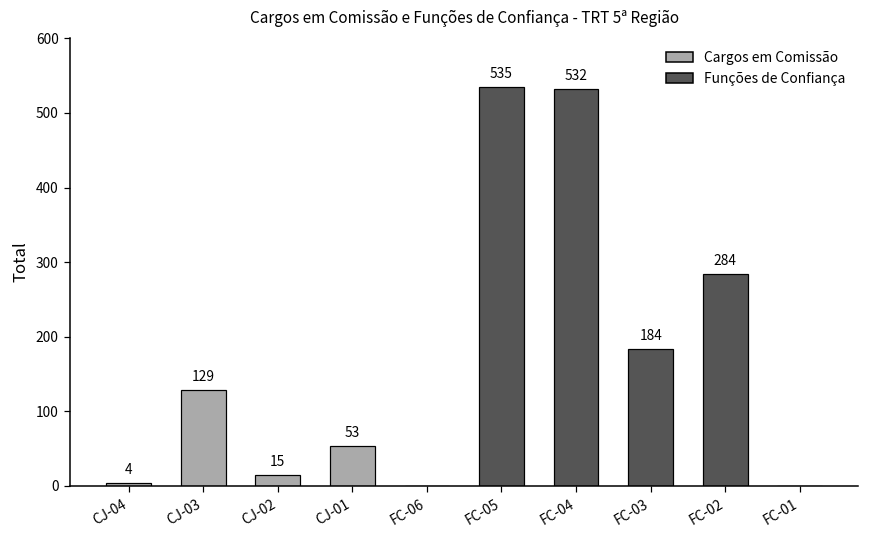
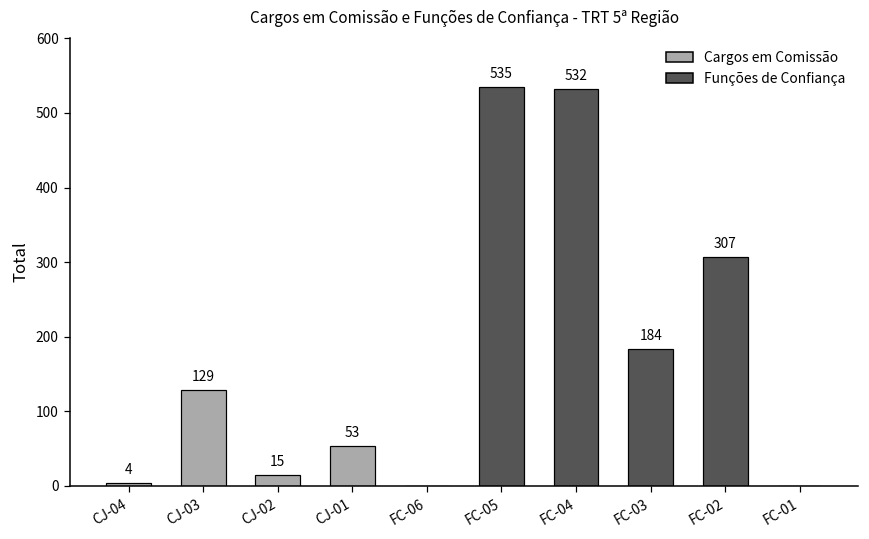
  {
    "CJ-04": 4,
    "CJ-03": 129,
    "CJ-02": 15,
    "CJ-01": 53,
    "FC-05": 535,
    "FC-04": 532,
    "FC-03": 184,
-   "FC-02": 284
+   "FC-02": 307
  }
